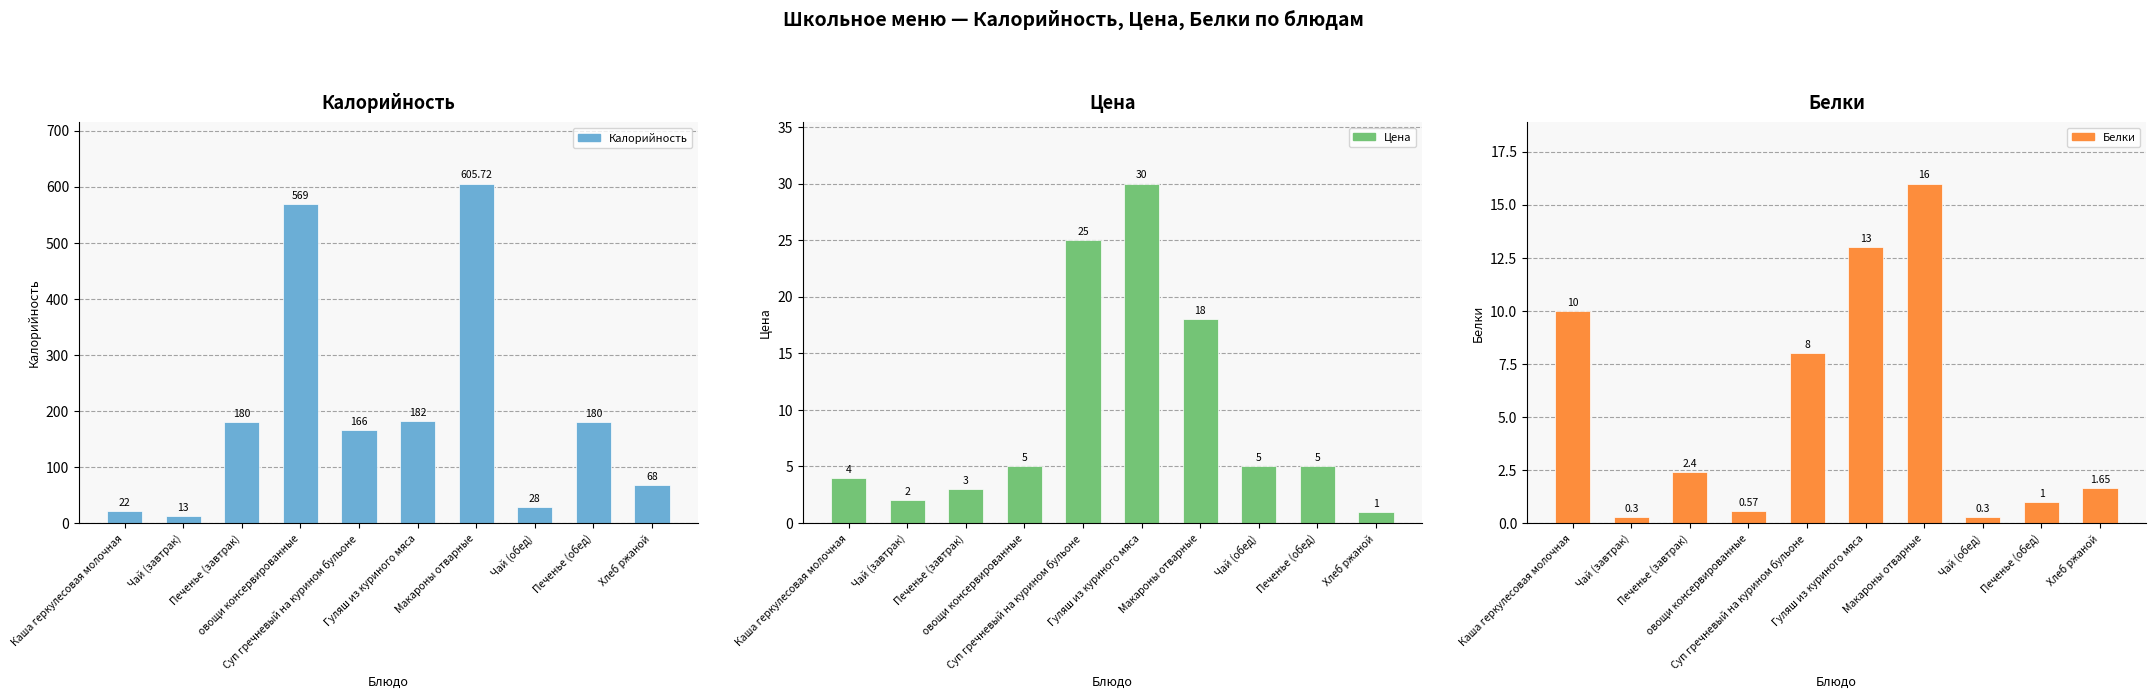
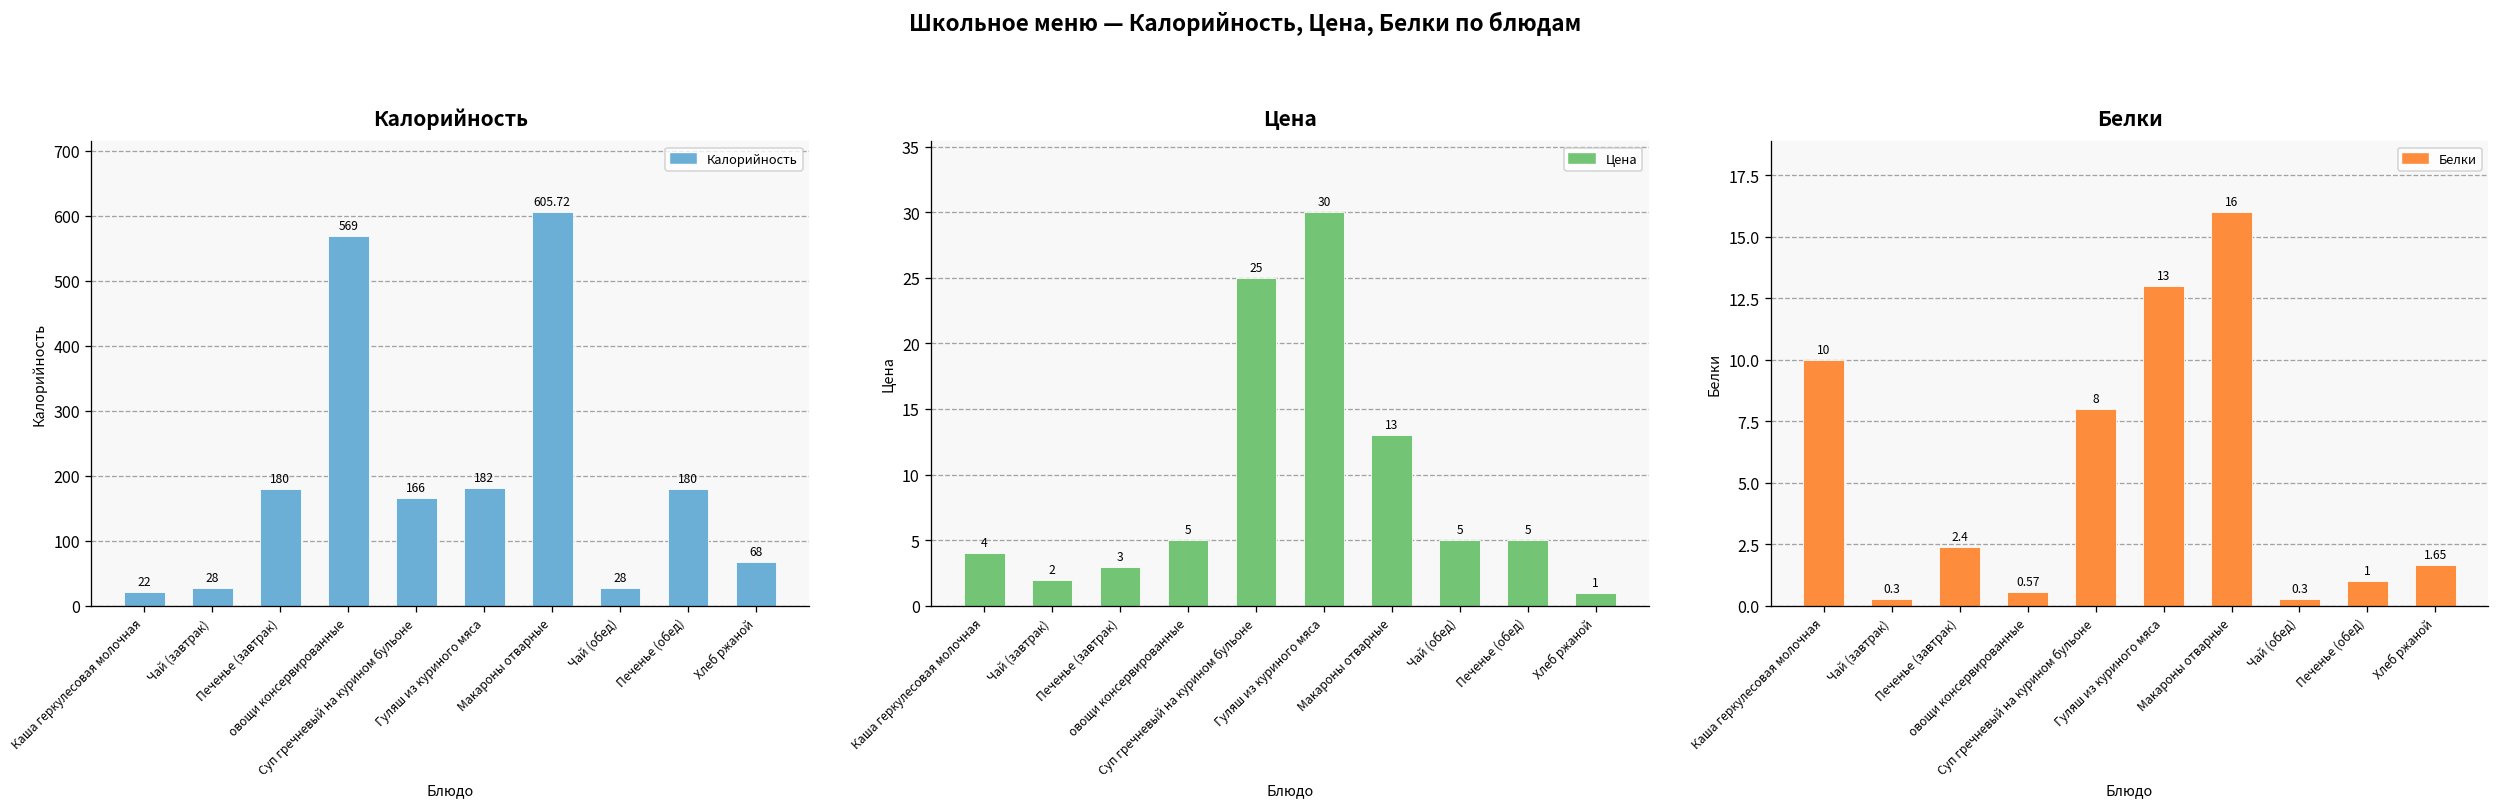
  {
    "Калорийность": {
      "Каша геркулесовая молочная": 22,
-     "Чай (завтрак)": 13,
+     "Чай (завтрак)": 28,
      "Печенье (завтрак)": 180,
      "овощи консервированные": 569,
      "Суп гречневый на курином бульоне": 166,
      "Гуляш из куриного мяса": 182,
      "Макароны отварные": 605.72,
      "Чай (обед)": 28,
      "Печенье (обед)": 180,
      "Хлеб ржаной": 68
    },
    "Цена": {
      "Каша геркулесовая молочная": 4,
      "Чай (завтрак)": 2,
      "Печенье (завтрак)": 3,
      "овощи консервированные": 5,
      "Суп гречневый на курином бульоне": 25,
      "Гуляш из куриного мяса": 30,
-     "Макароны отварные": 18,
+     "Макароны отварные": 13,
      "Чай (обед)": 5,
      "Печенье (обед)": 5,
      "Хлеб ржаной": 1
    },
    "Белки": {
      "Каша геркулесовая молочная": 10,
      "Чай (завтрак)": 0.3,
      "Печенье (завтрак)": 2.4,
      "овощи консервированные": 0.57,
      "Суп гречневый на курином бульоне": 8,
      "Гуляш из куриного мяса": 13,
      "Макароны отварные": 16,
      "Чай (обед)": 0.3,
      "Печенье (обед)": 1,
      "Хлеб ржаной": 1.65
    }
  }
